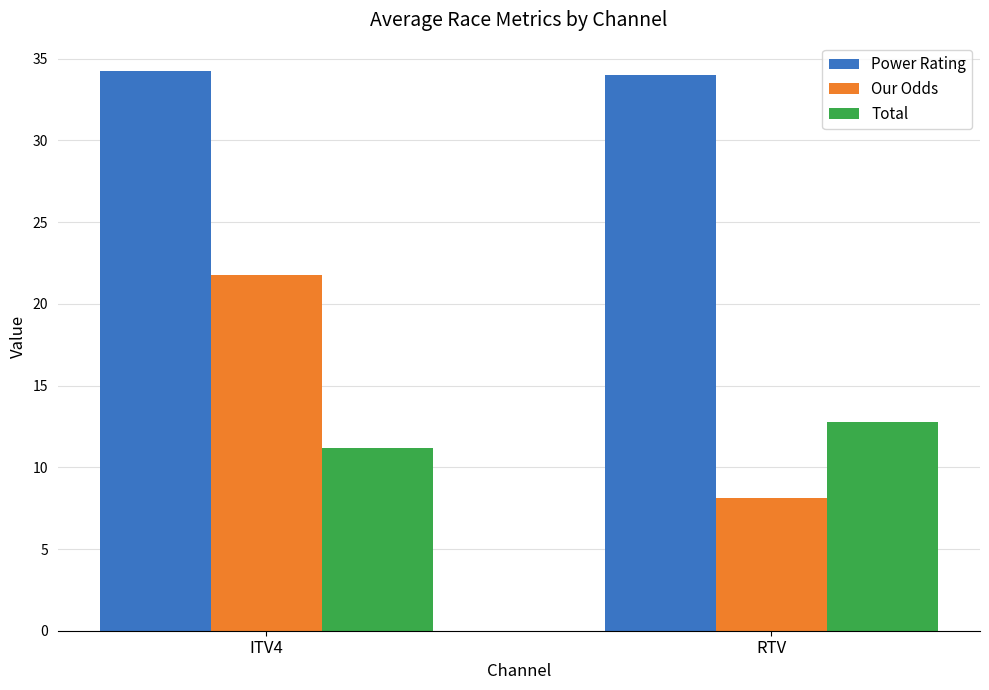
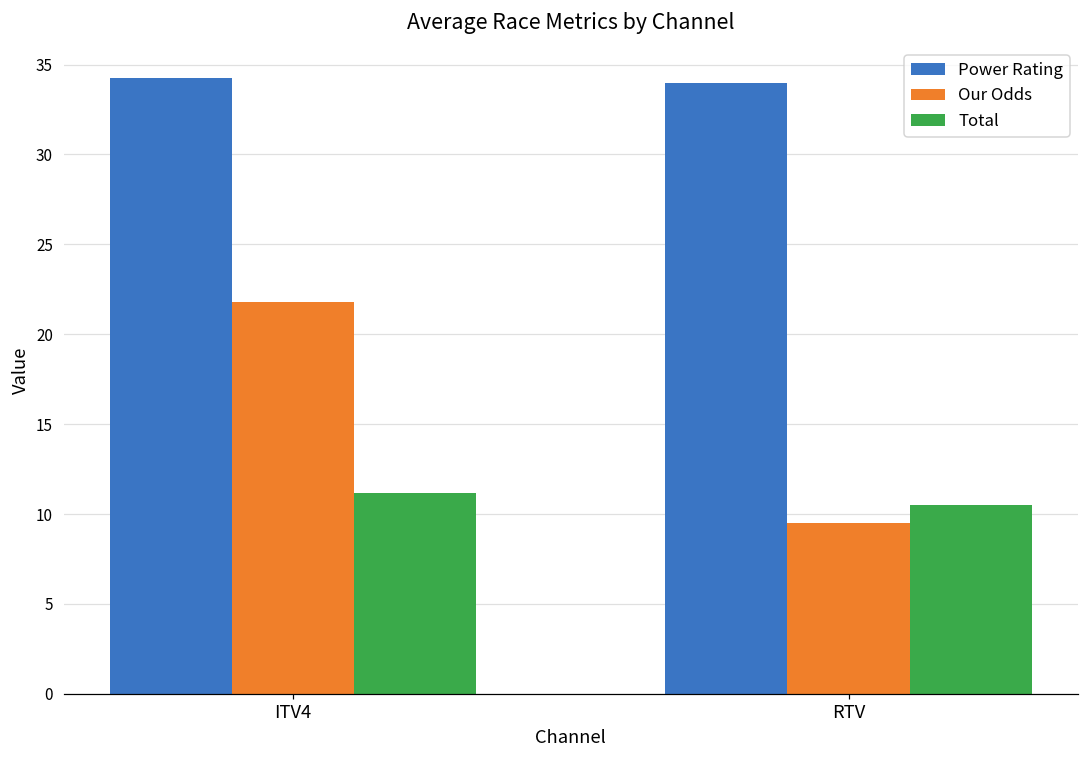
  {
    "Power Rating": {
      "ITV4": 34.3,
      "RTV": 34.0
    },
    "Our Odds": {
      "ITV4": 21.8,
-     "RTV": 8.1
+     "RTV": 9.5
    },
    "Total": {
      "ITV4": 11.2,
-     "RTV": 12.8
+     "RTV": 10.5
    }
  }
